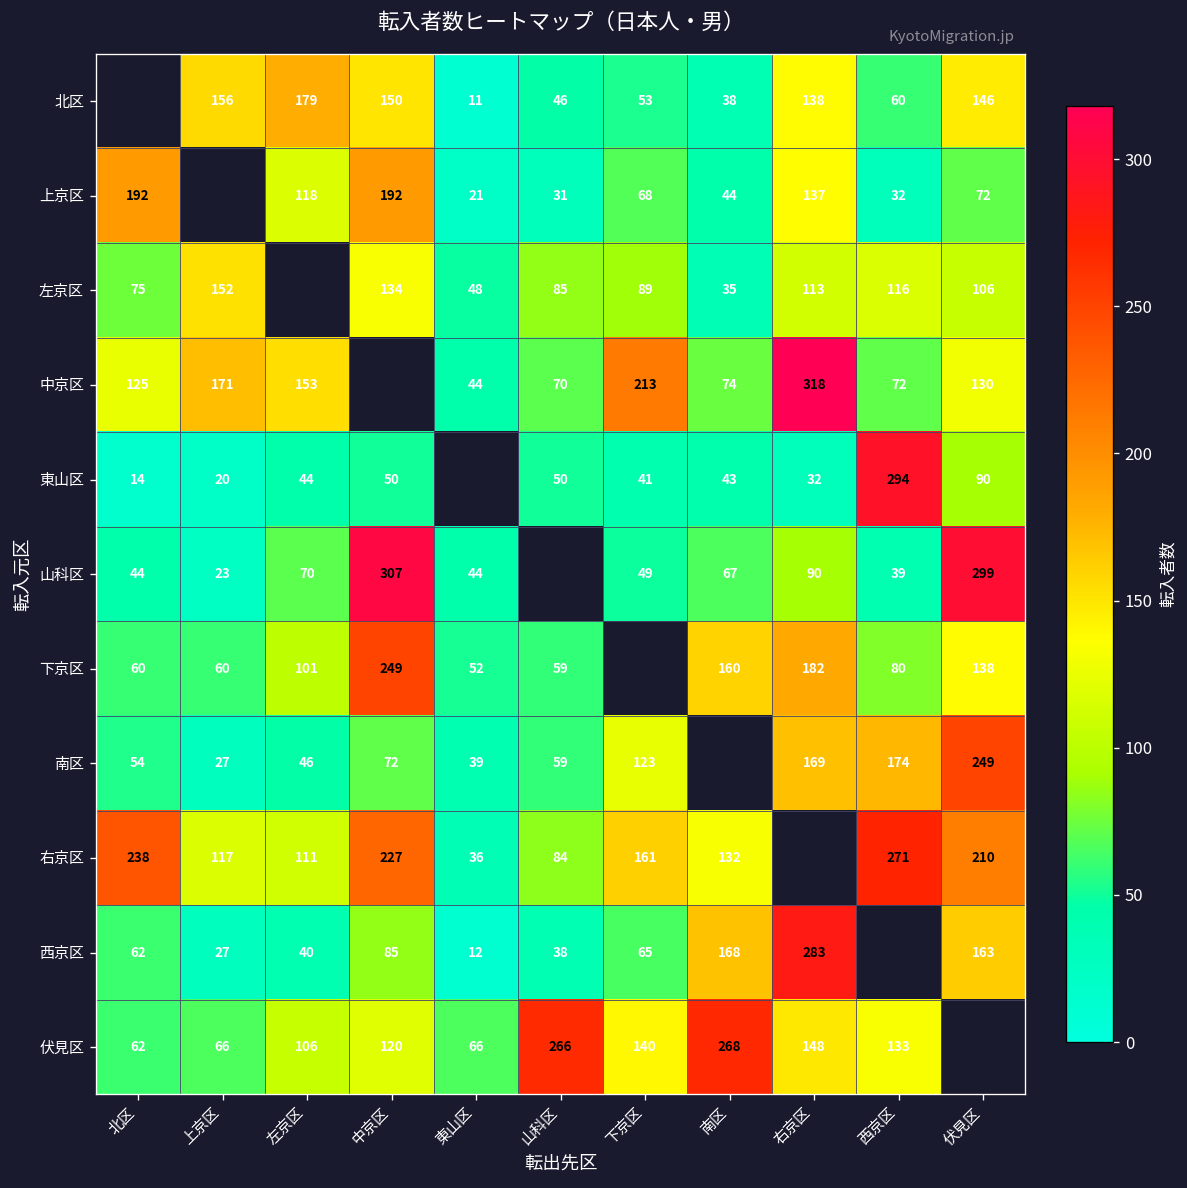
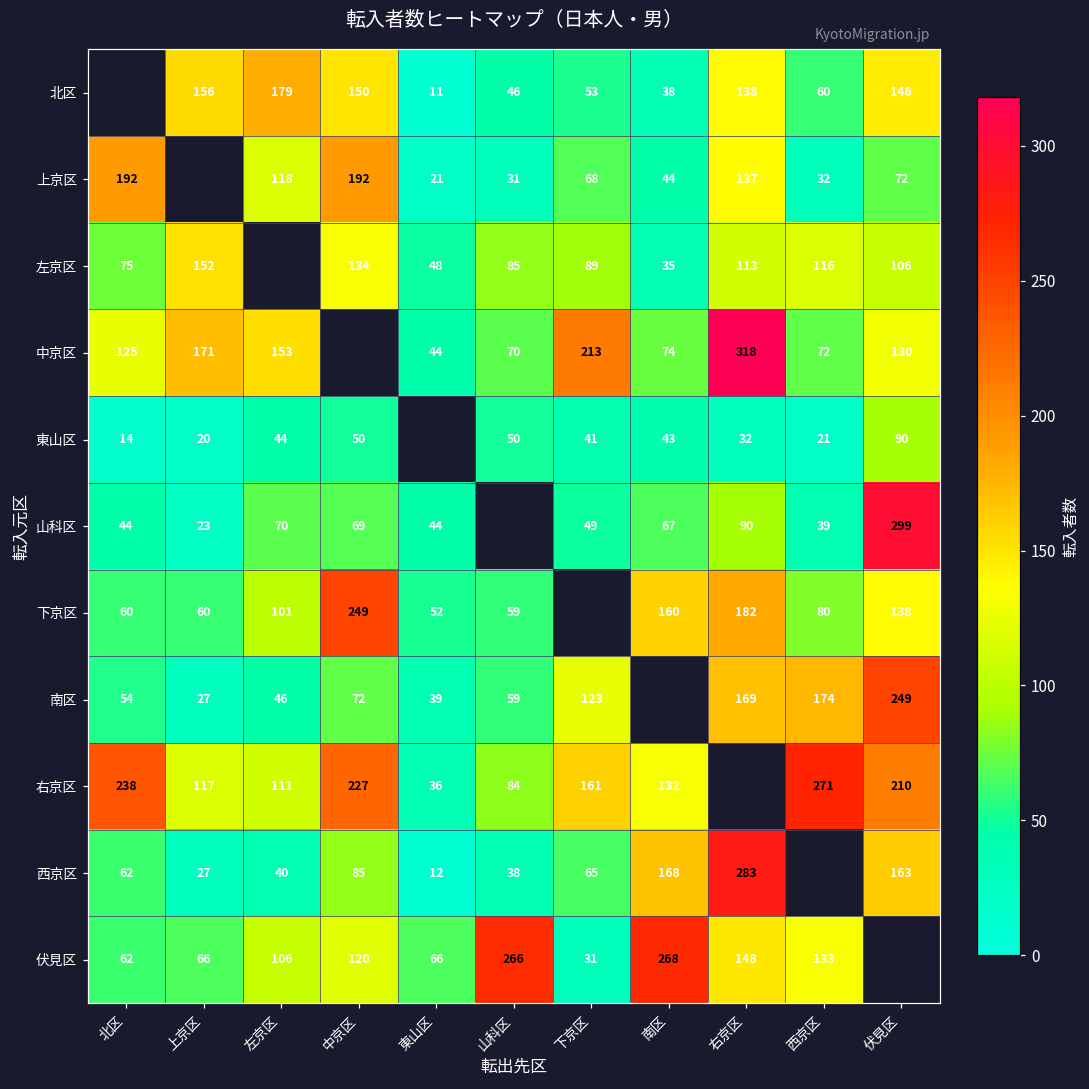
  {
    "北区": {
      "上京区": 156,
      "左京区": 179,
      "中京区": 150,
      "東山区": 11,
      "山科区": 46,
      "下京区": 53,
      "南区": 38,
      "右京区": 138,
      "西京区": 60,
      "伏見区": 146
    },
    "上京区": {
      "北区": 192,
      "左京区": 118,
      "中京区": 192,
      "東山区": 21,
      "山科区": 31,
      "下京区": 68,
      "南区": 44,
      "右京区": 137,
      "西京区": 32,
      "伏見区": 72
    },
    "左京区": {
      "北区": 75,
      "上京区": 152,
      "中京区": 134,
      "東山区": 48,
      "山科区": 85,
      "下京区": 89,
      "南区": 35,
      "右京区": 113,
      "西京区": 116,
      "伏見区": 106
    },
    "中京区": {
      "北区": 125,
      "上京区": 171,
      "左京区": 153,
      "東山区": 44,
      "山科区": 70,
      "下京区": 213,
      "南区": 74,
      "右京区": 318,
      "西京区": 72,
      "伏見区": 130
    },
    "東山区": {
      "北区": 14,
      "上京区": 20,
      "左京区": 44,
      "中京区": 50,
      "山科区": 50,
      "下京区": 41,
      "南区": 43,
      "右京区": 32,
-     "西京区": 294,
+     "西京区": 21,
      "伏見区": 90
    },
    "山科区": {
      "北区": 44,
      "上京区": 23,
      "左京区": 70,
-     "中京区": 307,
+     "中京区": 69,
      "東山区": 44,
      "下京区": 49,
      "南区": 67,
      "右京区": 90,
      "西京区": 39,
      "伏見区": 299
    },
    "下京区": {
      "北区": 60,
      "上京区": 60,
      "左京区": 101,
      "中京区": 249,
      "東山区": 52,
      "山科区": 59,
      "南区": 160,
      "右京区": 182,
      "西京区": 80,
      "伏見区": 138
    },
    "南区": {
      "北区": 54,
      "上京区": 27,
      "左京区": 46,
      "中京区": 72,
      "東山区": 39,
      "山科区": 59,
      "下京区": 123,
      "右京区": 169,
      "西京区": 174,
      "伏見区": 249
    },
    "右京区": {
      "北区": 238,
      "上京区": 117,
      "左京区": 111,
      "中京区": 227,
      "東山区": 36,
      "山科区": 84,
      "下京区": 161,
      "南区": 132,
      "西京区": 271,
      "伏見区": 210
    },
    "西京区": {
      "北区": 62,
      "上京区": 27,
      "左京区": 40,
      "中京区": 85,
      "東山区": 12,
      "山科区": 38,
      "下京区": 65,
      "南区": 168,
      "右京区": 283,
      "伏見区": 163
    },
    "伏見区": {
      "北区": 62,
      "上京区": 66,
      "左京区": 106,
      "中京区": 120,
      "東山区": 66,
      "山科区": 266,
-     "下京区": 140,
+     "下京区": 31,
      "南区": 268,
      "右京区": 148,
      "西京区": 133
    }
  }
